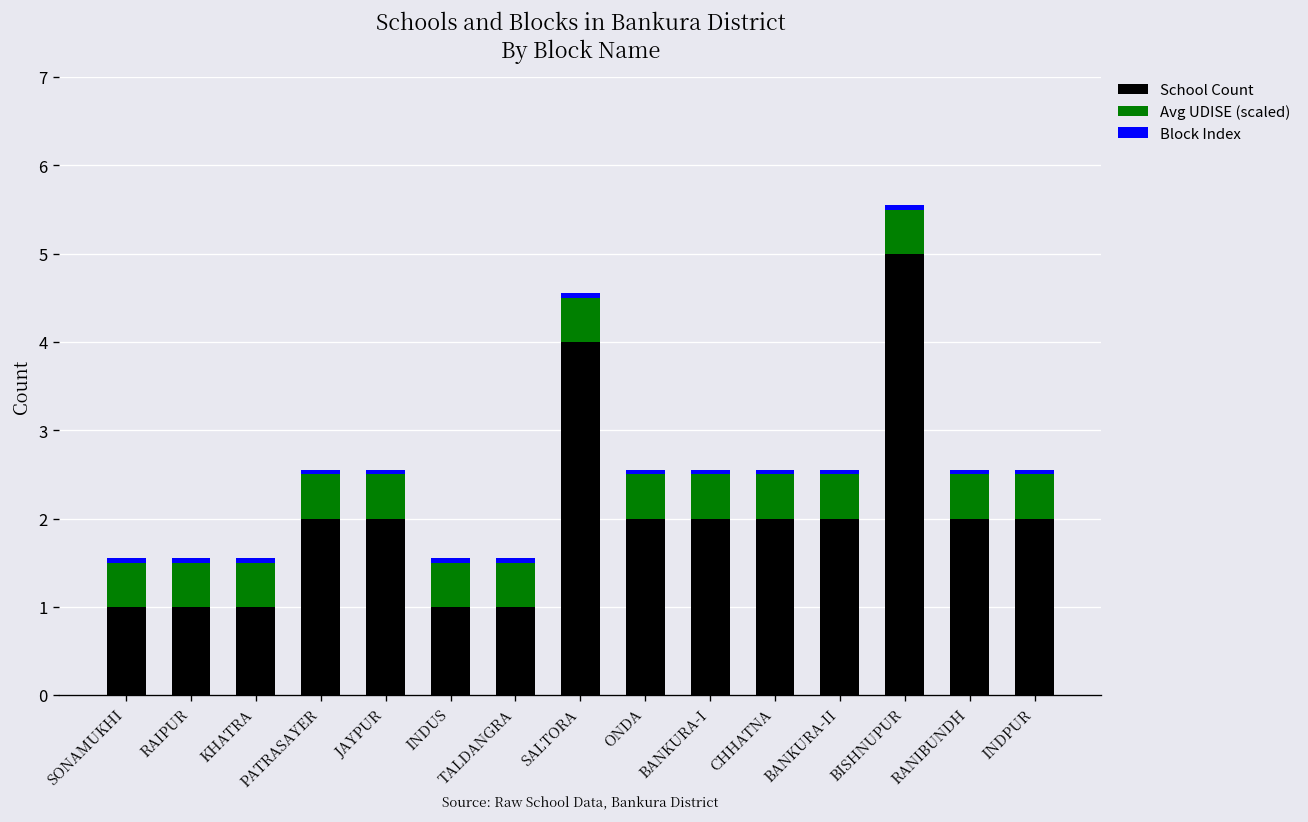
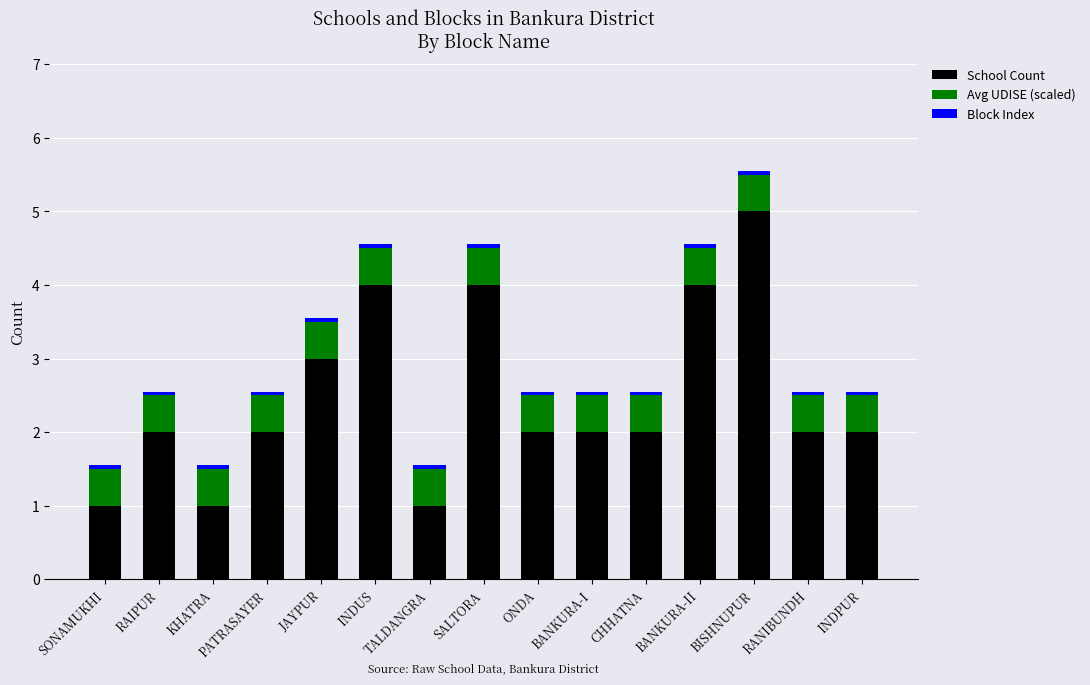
  {
    "School Count": {
      "SONAMUKHI": 1,
-     "RAIPUR": 1,
+     "RAIPUR": 2,
      "KHATRA": 1,
      "PATRASAYER": 2,
-     "JAYPUR": 2,
-     "INDUS": 1,
+     "JAYPUR": 3,
+     "INDUS": 4,
      "TALDANGRA": 1,
      "SALTORA": 4,
      "ONDA": 2,
      "BANKURA-I": 2,
      "CHHATNA": 2,
-     "BANKURA-II": 2,
+     "BANKURA-II": 4,
      "BISHNUPUR": 5,
      "RANIBUNDH": 2,
      "INDPUR": 2
    },
    "Avg UDISE (scaled)": {
      "SONAMUKHI": 0.5,
      "RAIPUR": 0.5,
      "KHATRA": 0.5,
      "PATRASAYER": 0.5,
      "JAYPUR": 0.5,
      "INDUS": 0.5,
      "TALDANGRA": 0.5,
      "SALTORA": 0.5,
      "ONDA": 0.5,
      "BANKURA-I": 0.5,
      "CHHATNA": 0.5,
      "BANKURA-II": 0.5,
      "BISHNUPUR": 0.5,
      "RANIBUNDH": 0.5,
      "INDPUR": 0.5
    },
    "Block Index": {
      "SONAMUKHI": 0.1,
      "RAIPUR": 0.1,
      "KHATRA": 0.1,
      "PATRASAYER": 0.1,
      "JAYPUR": 0.1,
      "INDUS": 0.1,
      "TALDANGRA": 0.1,
      "SALTORA": 0.1,
      "ONDA": 0.1,
      "BANKURA-I": 0.1,
      "CHHATNA": 0.1,
      "BANKURA-II": 0.1,
      "BISHNUPUR": 0.1,
      "RANIBUNDH": 0.1,
      "INDPUR": 0.1
    }
  }
